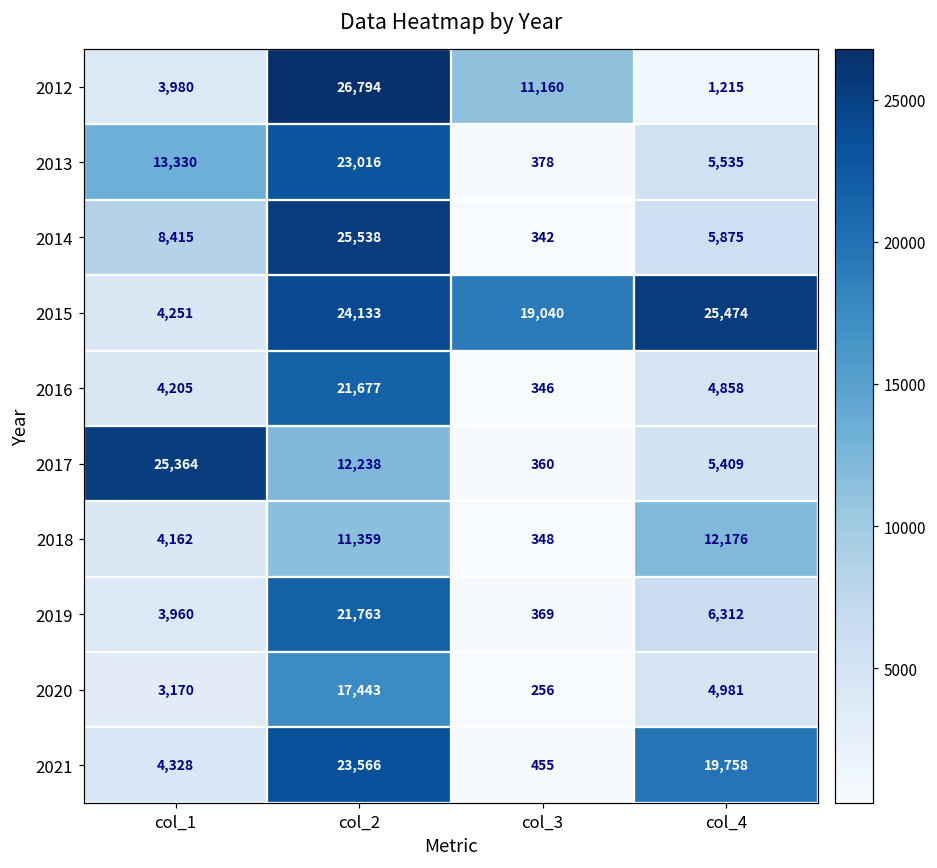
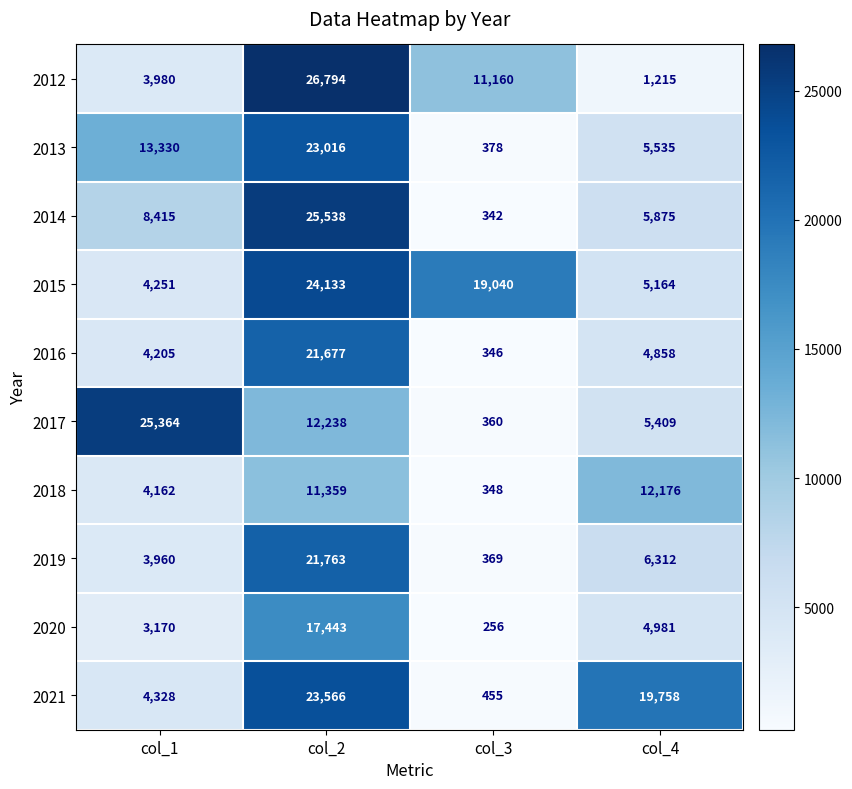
  {
    "2012": {
      "col_1": "3,980",
      "col_2": "26,794",
      "col_3": "11,160",
      "col_4": "1,215"
    },
    "2013": {
      "col_1": "13,330",
      "col_2": "23,016",
      "col_3": "378",
      "col_4": "5,535"
    },
    "2014": {
      "col_1": "8,415",
      "col_2": "25,538",
      "col_3": "342",
      "col_4": "5,875"
    },
    "2015": {
      "col_1": "4,251",
      "col_2": "24,133",
      "col_3": "19,040",
-     "col_4": "25,474"
+     "col_4": "5,164"
    },
    "2016": {
      "col_1": "4,205",
      "col_2": "21,677",
      "col_3": "346",
      "col_4": "4,858"
    },
    "2017": {
      "col_1": "25,364",
      "col_2": "12,238",
      "col_3": "360",
      "col_4": "5,409"
    },
    "2018": {
      "col_1": "4,162",
      "col_2": "11,359",
      "col_3": "348",
      "col_4": "12,176"
    },
    "2019": {
      "col_1": "3,960",
      "col_2": "21,763",
      "col_3": "369",
      "col_4": "6,312"
    },
    "2020": {
      "col_1": "3,170",
      "col_2": "17,443",
      "col_3": "256",
      "col_4": "4,981"
    },
    "2021": {
      "col_1": "4,328",
      "col_2": "23,566",
      "col_3": "455",
      "col_4": "19,758"
    }
  }
